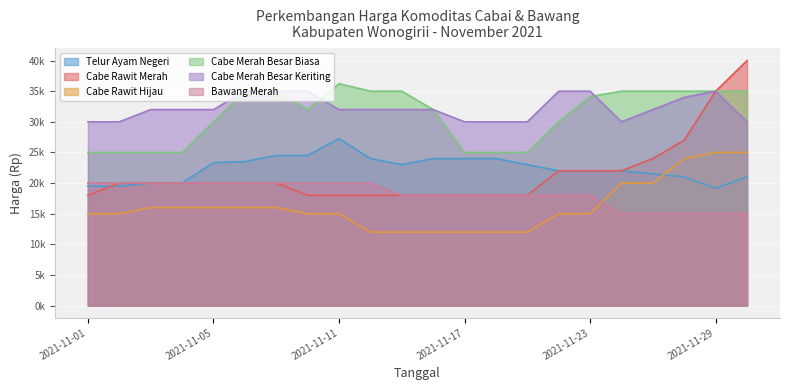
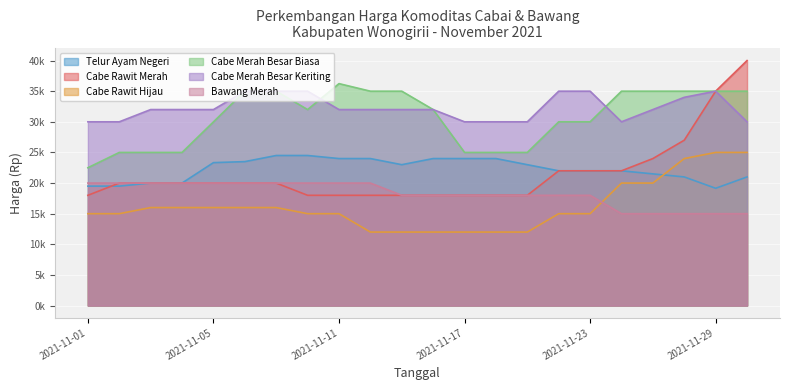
  {
    "Telur Ayam Negeri": {
      "2021-11-01": 20000,
      "2021-11-05": 23000,
-     "2021-11-11": 27000,
+     "2021-11-11": 24000,
      "2021-11-17": 24000,
      "2021-11-29": 19000
    },
    "Cabe Merah Besar Biasa": {
-     "2021-11-01": 25000,
+     "2021-11-01": 23000,
      "2021-11-05": 30000,
      "2021-11-11": 36000,
      "2021-11-17": 25000,
-     "2021-11-23": 34000
+     "2021-11-23": 30000
    }
  }
